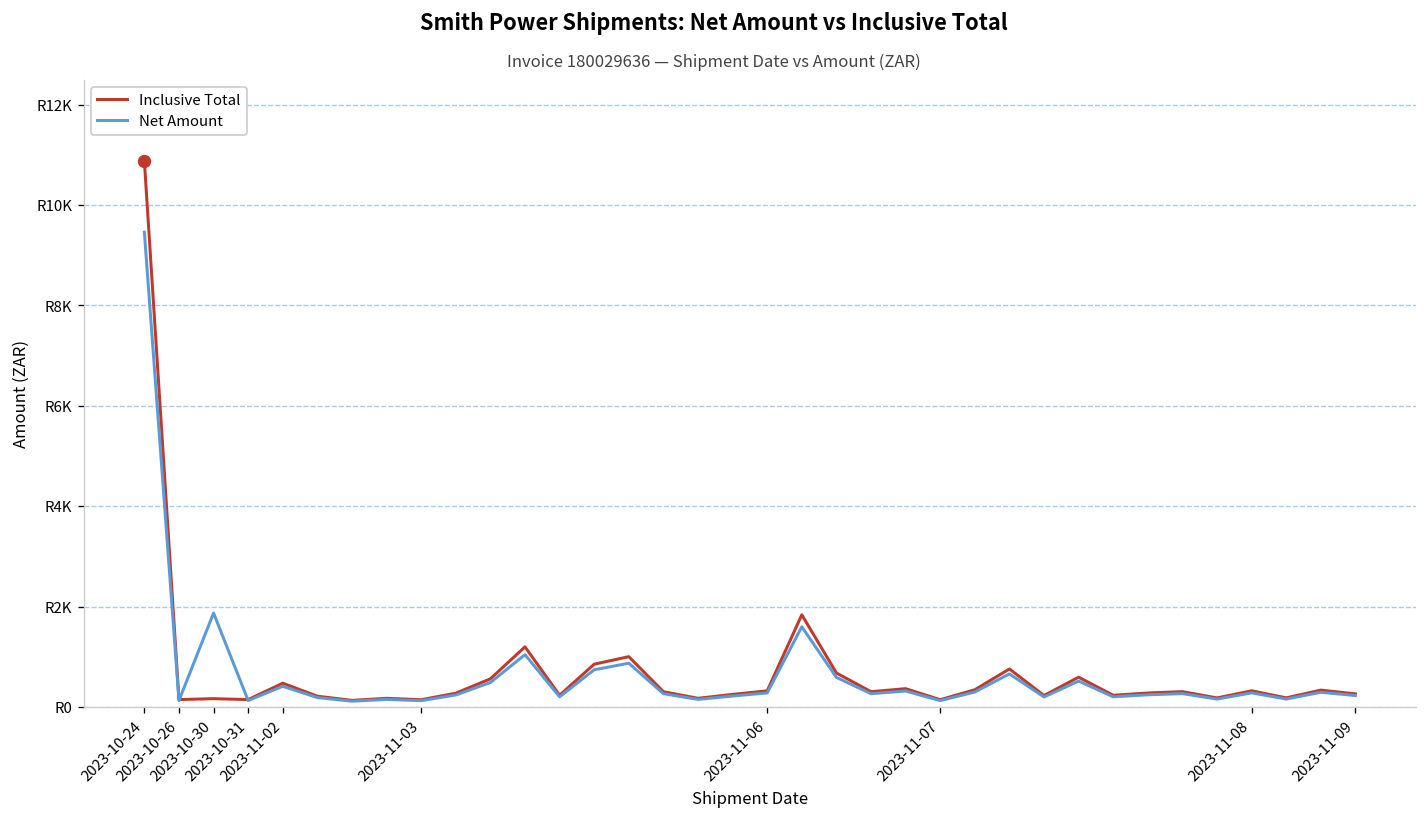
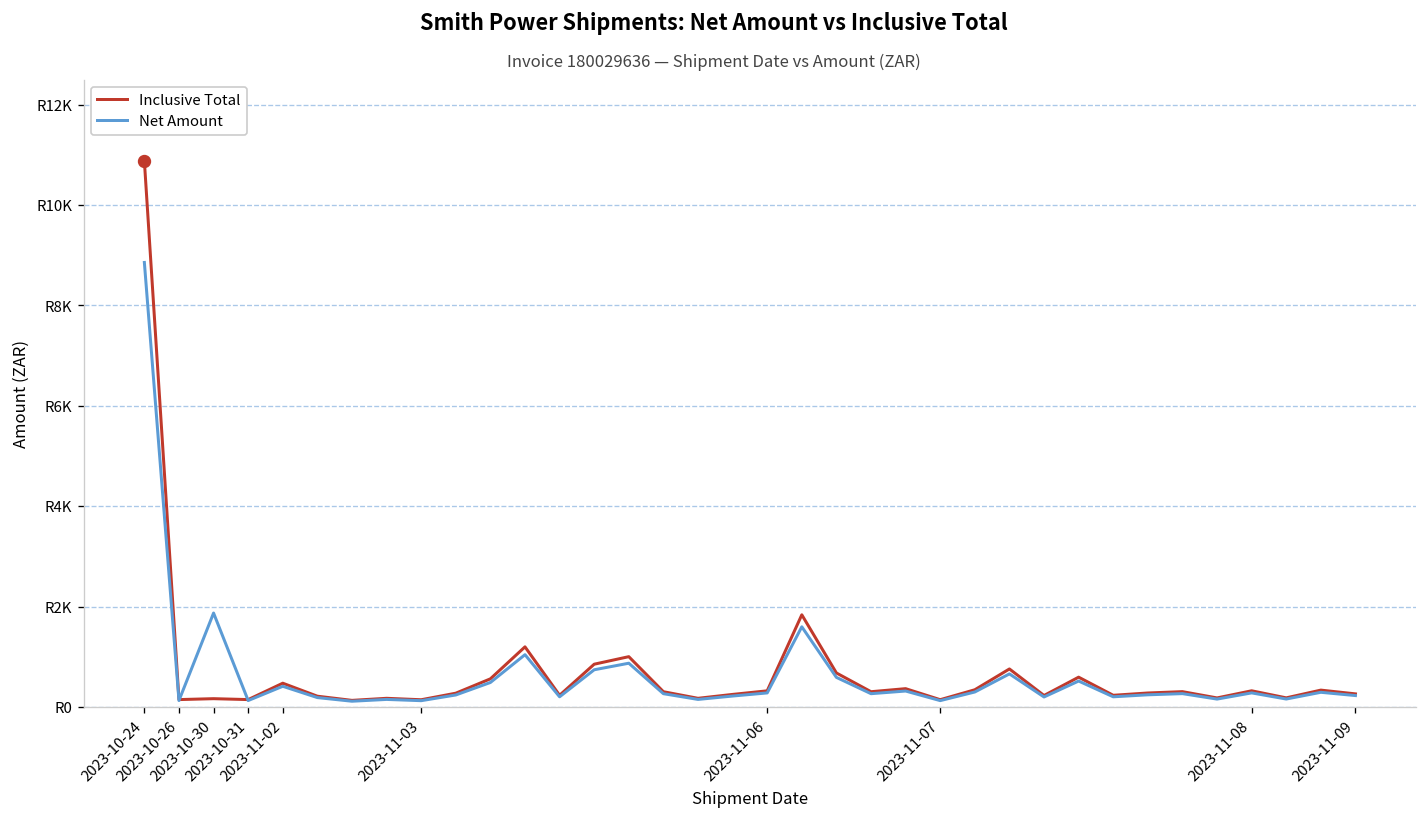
  {
    "Net Amount": {
-     "2023-10-24": "R9500",
+     "2023-10-24": "R8900",
      "2023-10-30": "R1900"
    }
  }
